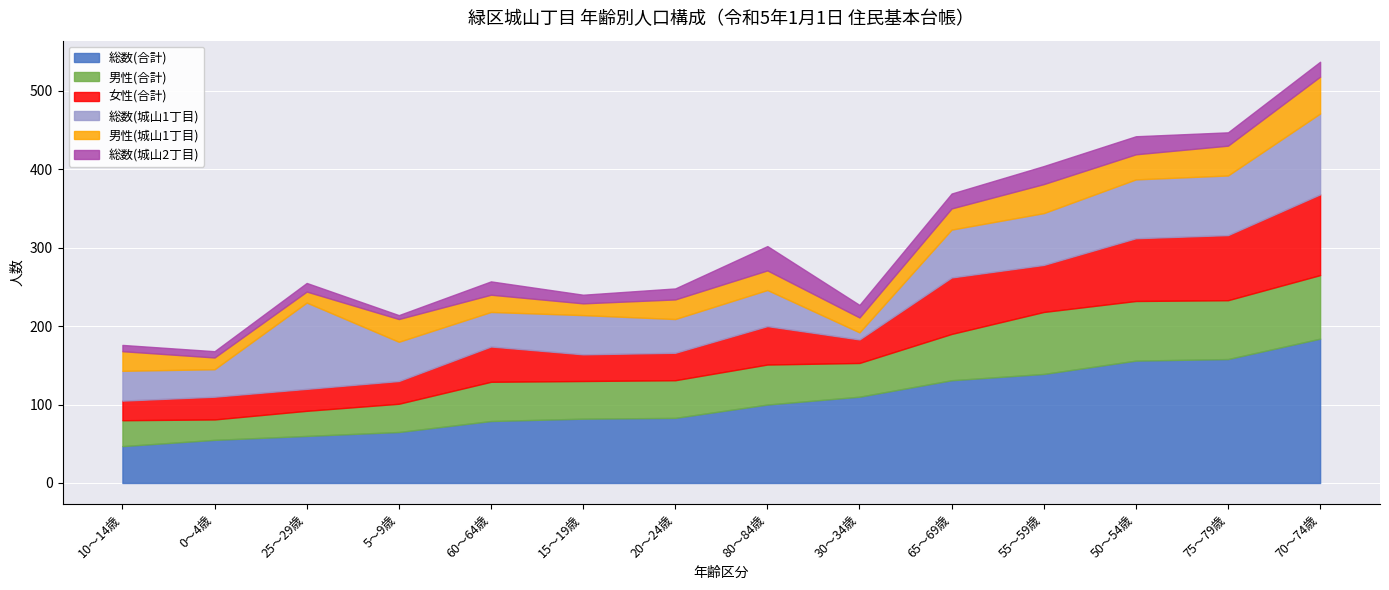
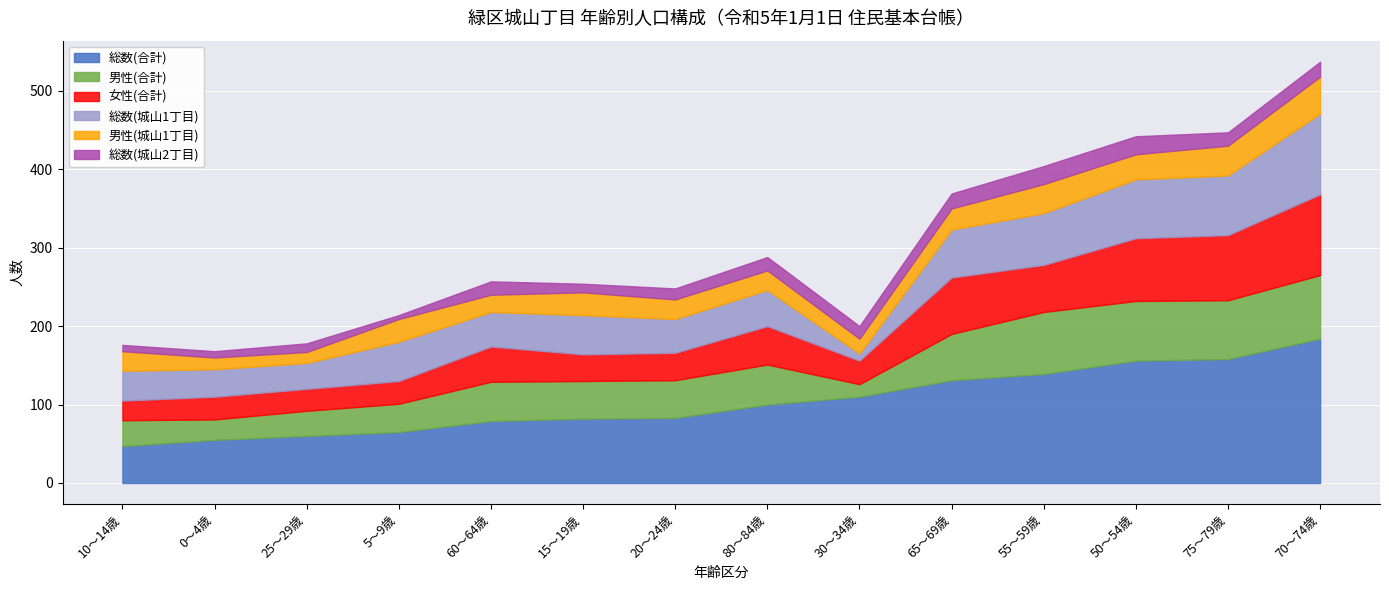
  {
    "総数(合計)": {
      "10～14歳": 50,
      "0～4歳": 60,
      "25～29歳": 60,
      "5～9歳": 70,
      "60～64歳": 80,
      "15～19歳": 80,
      "20～24歳": 80,
      "80～84歳": 100,
      "30～34歳": 110,
      "65～69歳": 130,
      "55～59歳": 140,
      "50～54歳": 160,
      "75～79歳": 160,
      "70～74歳": 180
    },
    "男性(合計)": {
      "10～14歳": 30,
      "0～4歳": 30,
      "25～29歳": 30,
      "5～9歳": 40,
      "60～64歳": 50,
      "15～19歳": 50,
      "20～24歳": 50,
      "80～84歳": 50,
-     "30～34歳": 40,
+     "30～34歳": 20,
      "65～69歳": 60,
      "55～59歳": 80,
      "50～54歳": 80,
      "75～79歳": 80,
      "70～74歳": 80
    },
    "女性(合計)": {
      "10～14歳": 30,
      "0～4歳": 30,
      "25～29歳": 30,
      "5～9歳": 30,
      "60～64歳": 50,
      "15～19歳": 30,
      "20～24歳": 40,
      "80～84歳": 50,
      "30～34歳": 30,
      "65～69歳": 70,
      "55～59歳": 60,
      "50～54歳": 80,
      "75～79歳": 80,
      "70～74歳": 100
    },
    "総数(城山1丁目)": {
      "10～14歳": 40,
      "0～4歳": 40,
-     "25～29歳": 110,
+     "25～29歳": 30,
      "5～9歳": 50,
      "60～64歳": 40,
      "15～19歳": 50,
      "20～24歳": 40,
      "80～84歳": 50,
      "30～34歳": 10,
      "65～69歳": 60,
      "55～59歳": 70,
      "50～54歳": 80,
      "75～79歳": 80,
      "70～74歳": 100
    },
    "男性(城山1丁目)": {
      "10～14歳": 30,
      "0～4歳": 20,
      "25～29歳": 10,
      "5～9歳": 30,
      "60～64歳": 20,
-     "15～19歳": 20,
+     "15～19歳": 30,
      "20～24歳": 30,
      "80～84歳": 30,
      "30～34歳": 20,
      "65～69歳": 30,
      "55～59歳": 40,
      "50～54歳": 30,
      "75～79歳": 40,
      "70～74歳": 50
    },
    "総数(城山2丁目)": {
      "10～14歳": 10,
      "0～4歳": 10,
      "25～29歳": 10,
      "5～9歳": 10,
      "60～64歳": 20,
      "15～19歳": 10,
      "20～24歳": 10,
-     "80～84歳": 30,
+     "80～84歳": 20,
      "30～34歳": 20,
      "65～69歳": 20,
      "55～59歳": 20,
      "50～54歳": 20,
      "75～79歳": 20,
      "70～74歳": 20
    }
  }
